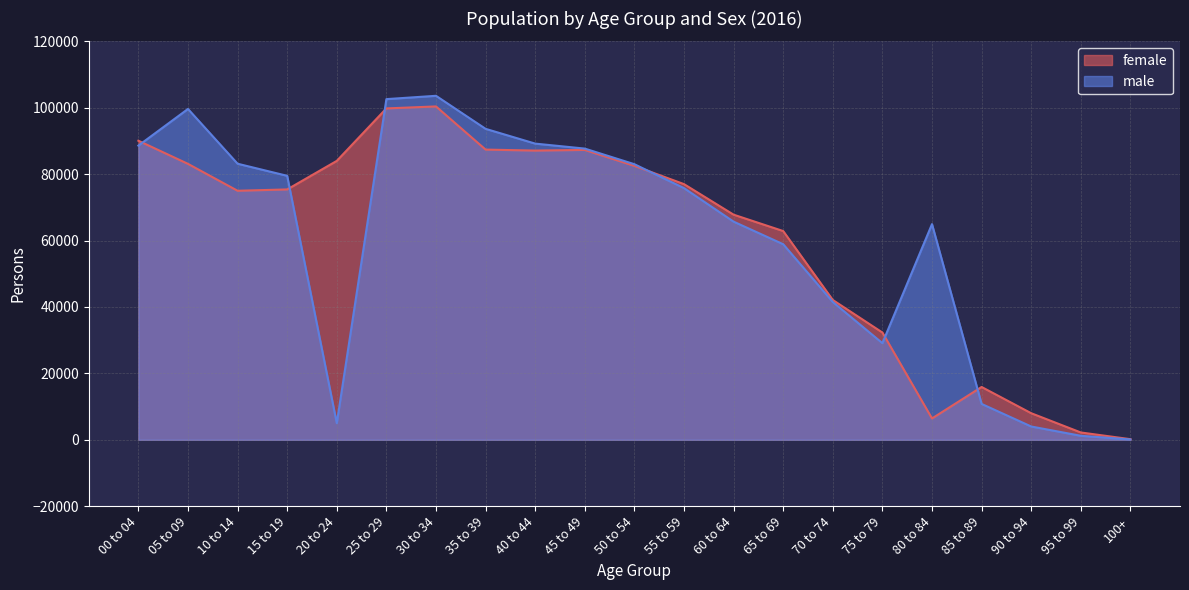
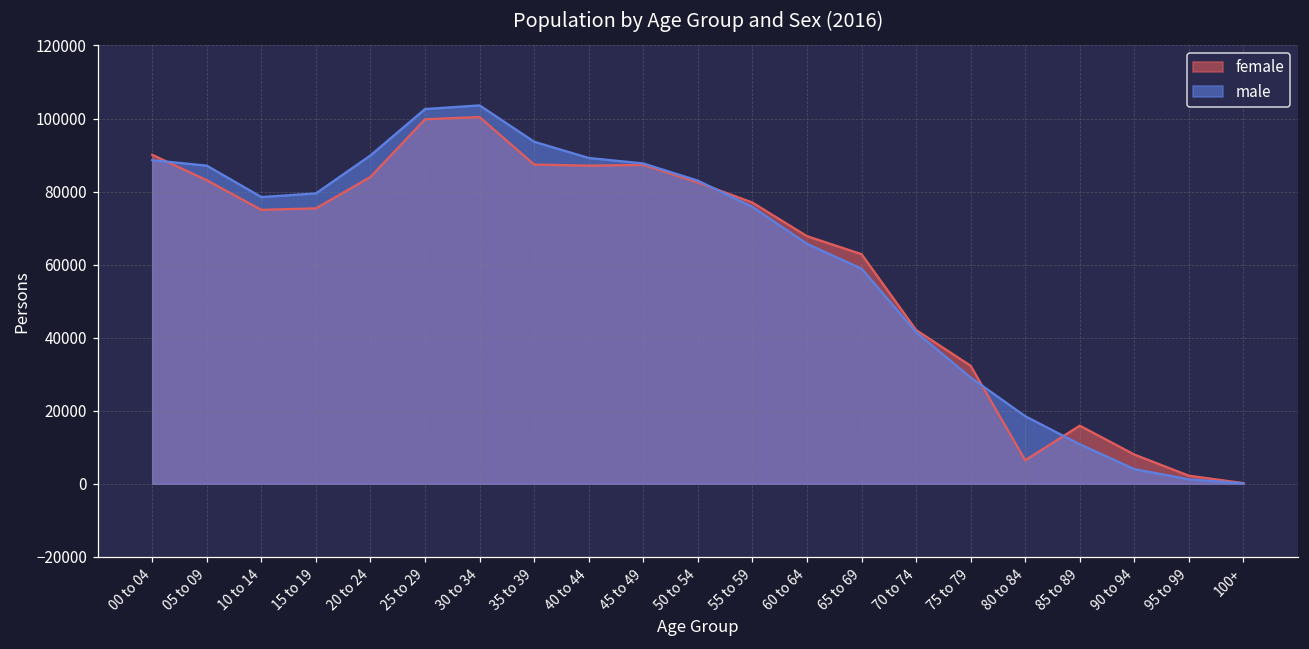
  {
    "female": {
      "00 to 04": 90000,
      "05 to 09": 83000,
      "10 to 14": 75000,
      "15 to 19": 75000,
      "20 to 24": 84000,
      "25 to 29": 100000,
      "30 to 34": 100000,
      "35 to 39": 87000,
      "40 to 44": 87000,
      "55 to 59": 77000,
      "60 to 64": 68000,
      "65 to 69": 63000,
      "75 to 79": 32000,
      "80 to 84": 6000,
      "85 to 89": 16000,
      "90 to 94": 8000,
      "95 to 99": 2000
    },
    "male": {
      "00 to 04": 89000,
-     "05 to 09": 100000,
-     "10 to 14": 83000,
+     "05 to 09": 87000,
+     "10 to 14": 79000,
      "15 to 19": 80000,
-     "20 to 24": 5000,
+     "20 to 24": 90000,
      "25 to 29": 103000,
      "30 to 34": 104000,
      "35 to 39": 94000,
      "40 to 44": 89000,
      "55 to 59": 76000,
      "60 to 64": 66000,
      "65 to 69": 59000,
      "75 to 79": 29000,
-     "80 to 84": 65000,
+     "80 to 84": 19000,
      "85 to 89": 11000,
      "90 to 94": 4000,
      "95 to 99": 1000
    }
  }
